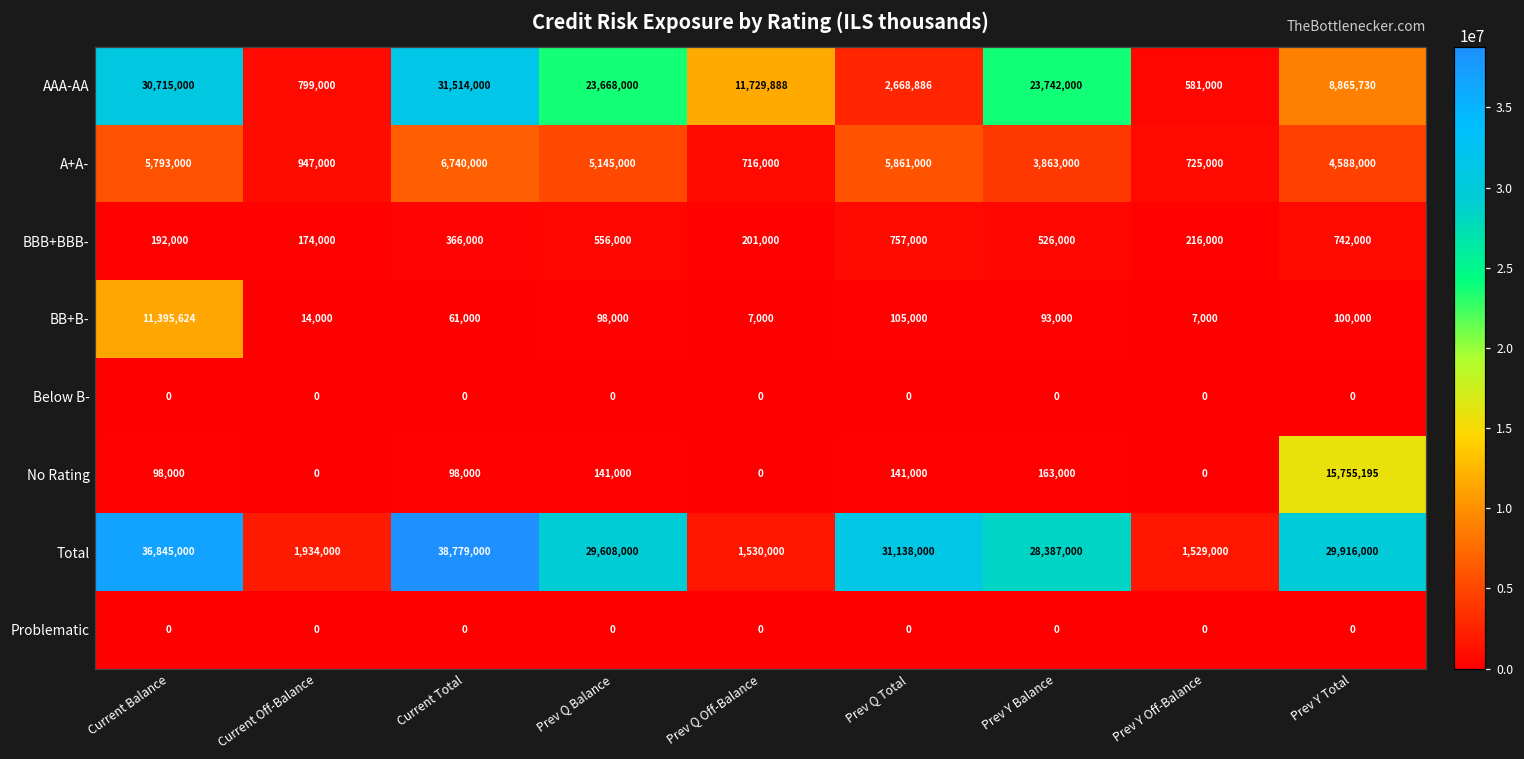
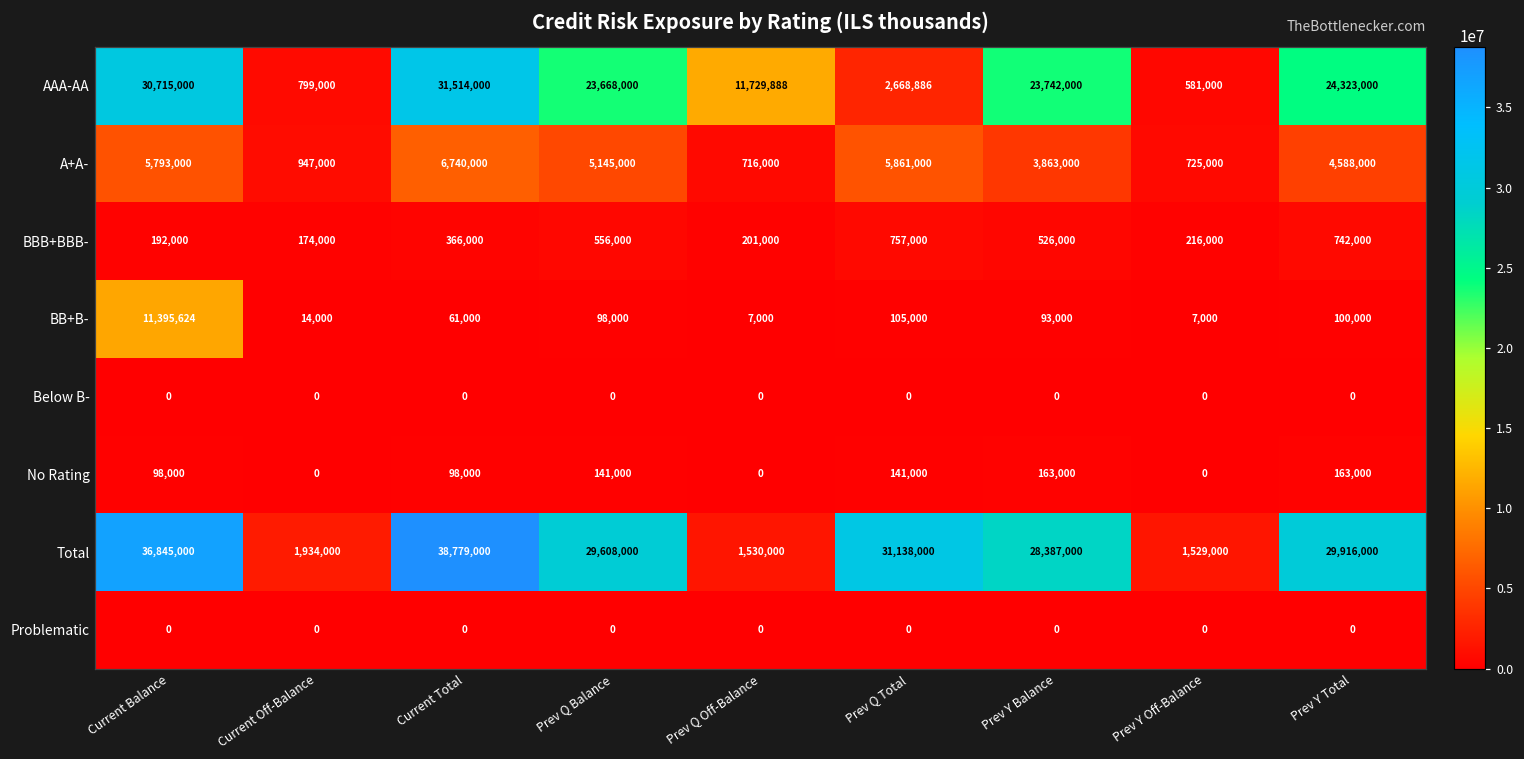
  {
    "AAA-AA": {
      "Current Balance": "30,715,000",
      "Current Off-Balance": "799,000",
      "Current Total": "31,514,000",
      "Prev Q Balance": "23,668,000",
      "Prev Q Off-Balance": "11,729,888",
      "Prev Q Total": "2,668,886",
      "Prev Y Balance": "23,742,000",
      "Prev Y Off-Balance": "581,000",
-     "Prev Y Total": "8,865,730"
+     "Prev Y Total": "24,323,000"
    },
    "A+A-": {
      "Current Balance": "5,793,000",
      "Current Off-Balance": "947,000",
      "Current Total": "6,740,000",
      "Prev Q Balance": "5,145,000",
      "Prev Q Off-Balance": "716,000",
      "Prev Q Total": "5,861,000",
      "Prev Y Balance": "3,863,000",
      "Prev Y Off-Balance": "725,000",
      "Prev Y Total": "4,588,000"
    },
    "BBB+BBB-": {
      "Current Balance": "192,000",
      "Current Off-Balance": "174,000",
      "Current Total": "366,000",
      "Prev Q Balance": "556,000",
      "Prev Q Off-Balance": "201,000",
      "Prev Q Total": "757,000",
      "Prev Y Balance": "526,000",
      "Prev Y Off-Balance": "216,000",
      "Prev Y Total": "742,000"
    },
    "BB+B-": {
      "Current Balance": "11,395,624",
      "Current Off-Balance": "14,000",
      "Current Total": "61,000",
      "Prev Q Balance": "98,000",
      "Prev Q Off-Balance": "7,000",
      "Prev Q Total": "105,000",
      "Prev Y Balance": "93,000",
      "Prev Y Off-Balance": "7,000",
      "Prev Y Total": "100,000"
    },
    "Below B-": {
      "Current Balance": "0",
      "Current Off-Balance": "0",
      "Current Total": "0",
      "Prev Q Balance": "0",
      "Prev Q Off-Balance": "0",
      "Prev Q Total": "0",
      "Prev Y Balance": "0",
      "Prev Y Off-Balance": "0",
      "Prev Y Total": "0"
    },
    "No Rating": {
      "Current Balance": "98,000",
      "Current Off-Balance": "0",
      "Current Total": "98,000",
      "Prev Q Balance": "141,000",
      "Prev Q Off-Balance": "0",
      "Prev Q Total": "141,000",
      "Prev Y Balance": "163,000",
      "Prev Y Off-Balance": "0",
-     "Prev Y Total": "15,755,195"
+     "Prev Y Total": "163,000"
    },
    "Total": {
      "Current Balance": "36,845,000",
      "Current Off-Balance": "1,934,000",
      "Current Total": "38,779,000",
      "Prev Q Balance": "29,608,000",
      "Prev Q Off-Balance": "1,530,000",
      "Prev Q Total": "31,138,000",
      "Prev Y Balance": "28,387,000",
      "Prev Y Off-Balance": "1,529,000",
      "Prev Y Total": "29,916,000"
    },
    "Problematic": {
      "Current Balance": "0",
      "Current Off-Balance": "0",
      "Current Total": "0",
      "Prev Q Balance": "0",
      "Prev Q Off-Balance": "0",
      "Prev Q Total": "0",
      "Prev Y Balance": "0",
      "Prev Y Off-Balance": "0",
      "Prev Y Total": "0"
    }
  }
